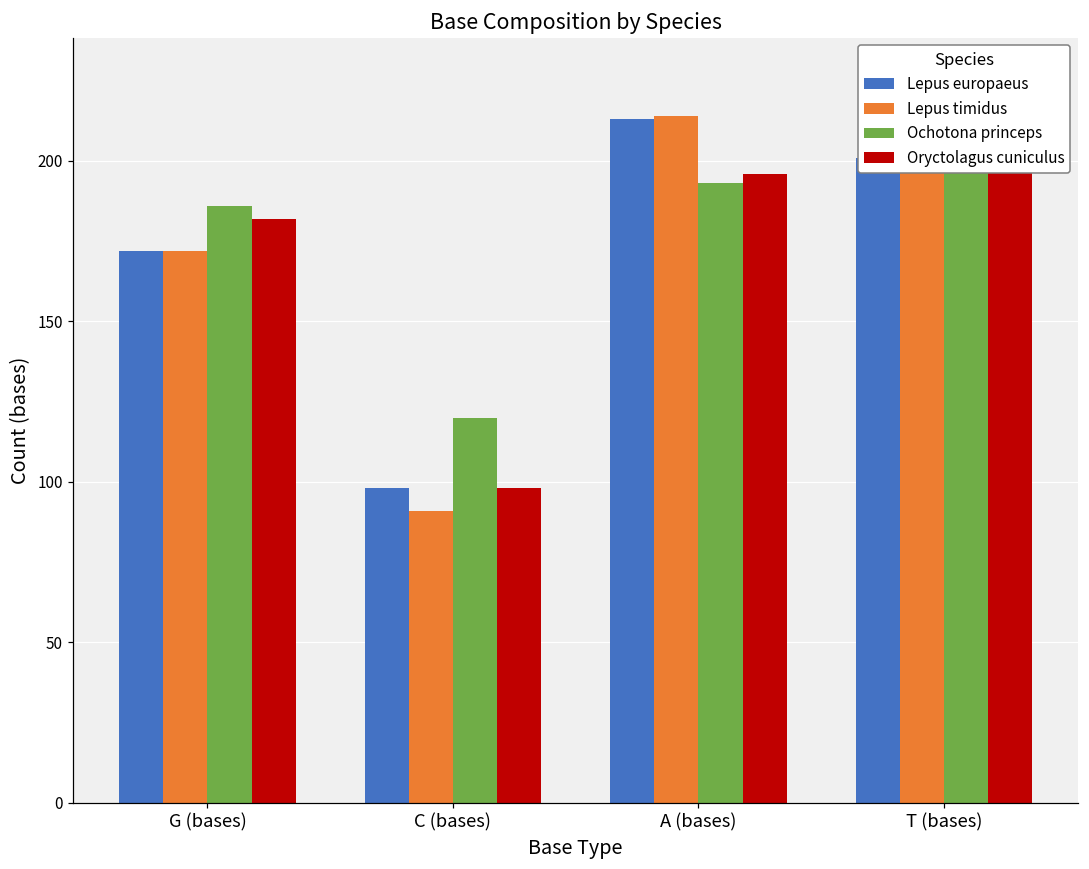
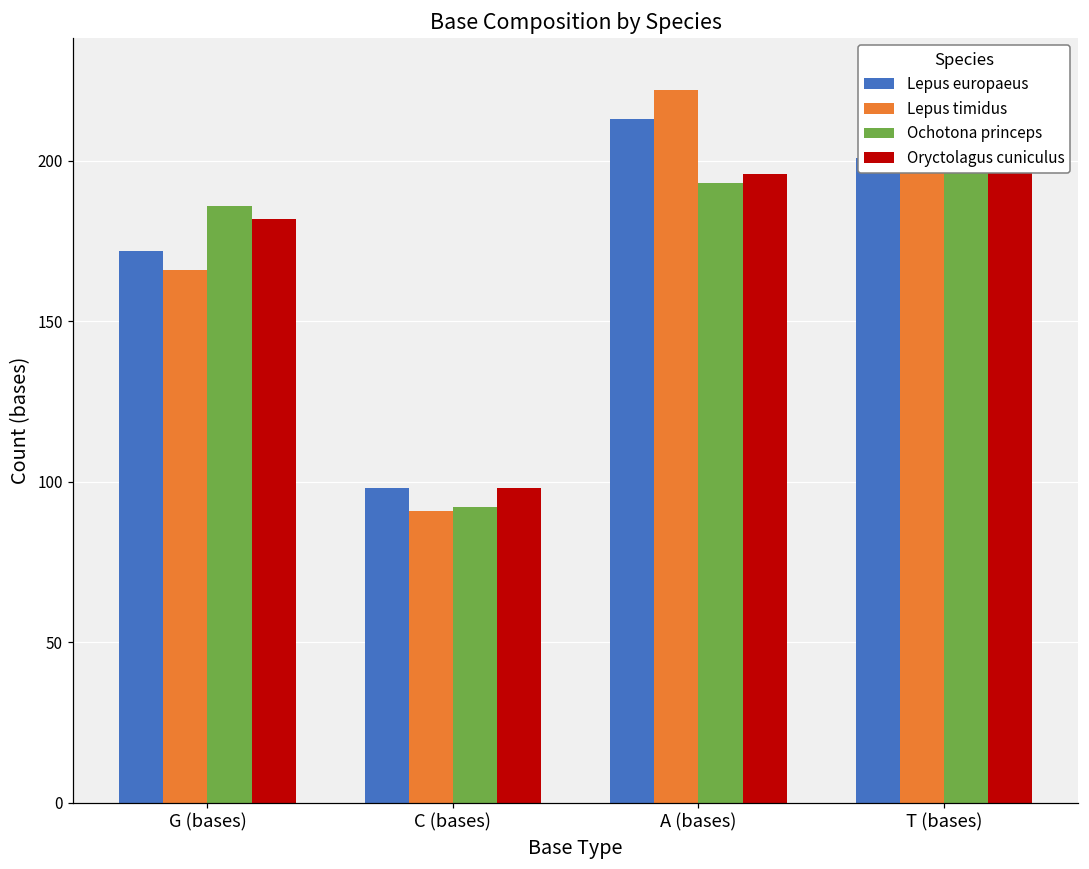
  {
    "Lepus europaeus": {
      "G (bases)": 172,
      "C (bases)": 98,
      "A (bases)": 213
    },
    "Lepus timidus": {
-     "G (bases)": 172,
+     "G (bases)": 166,
      "C (bases)": 91,
-     "A (bases)": 214
+     "A (bases)": 222
    },
    "Ochotona princeps": {
      "G (bases)": 186,
-     "C (bases)": 120,
+     "C (bases)": 92,
      "A (bases)": 193
    },
    "Oryctolagus cuniculus": {
      "G (bases)": 182,
      "C (bases)": 98,
      "A (bases)": 196
    }
  }
